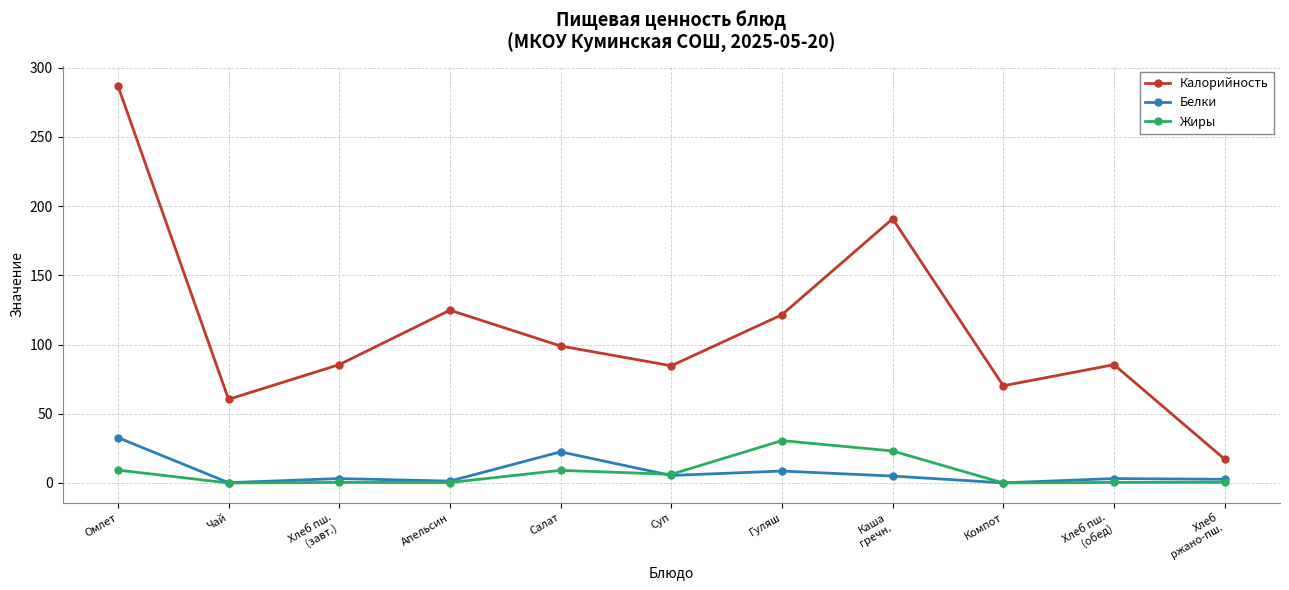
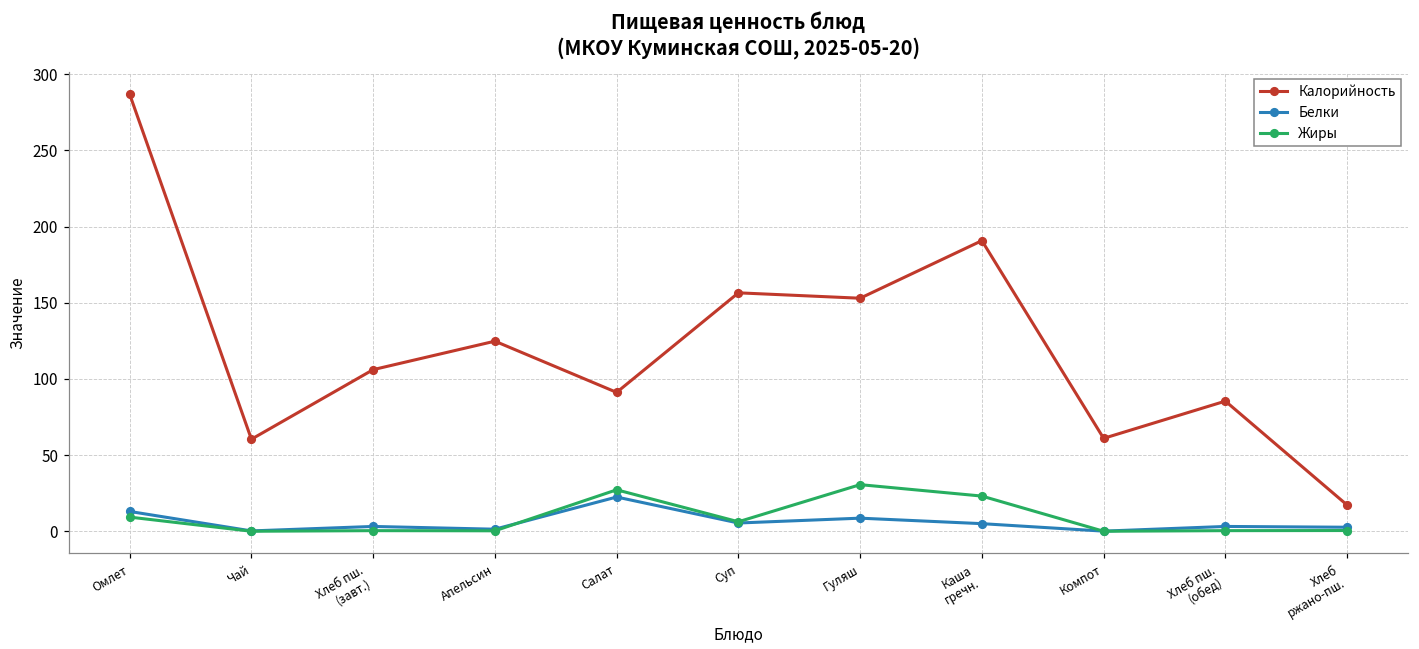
  {
    "Калорийность": {
      "Омлет": 287,
      "Чай": 60,
-     "Хлеб пш. (завт.)": 85,
+     "Хлеб пш. (завт.)": 106,
      "Апельсин": 125,
-     "Салат": 99,
-     "Суп": 85,
-     "Гуляш": 122,
+     "Салат": 91,
+     "Суп": 157,
+     "Гуляш": 153,
      "Каша гречн.": 191,
-     "Компот": 70,
+     "Компот": 61,
      "Хлеб пш. (обед)": 85,
      "Хлеб ржано-пш.": 17
    },
    "Белки": {
-     "Омлет": 33,
+     "Омлет": 13,
      "Хлеб пш. (завт.)": 3,
      "Салат": 22,
      "Гуляш": 9,
      "Каша гречн.": 5,
      "Хлеб пш. (обед)": 3,
      "Хлеб ржано-пш.": 3
    },
    "Жиры": {
      "Омлет": 9,
      "Хлеб пш. (завт.)": 0,
-     "Салат": 9,
+     "Салат": 27,
      "Гуляш": 31,
      "Каша гречн.": 23,
      "Хлеб пш. (обед)": 0,
      "Хлеб ржано-пш.": 0
    }
  }
